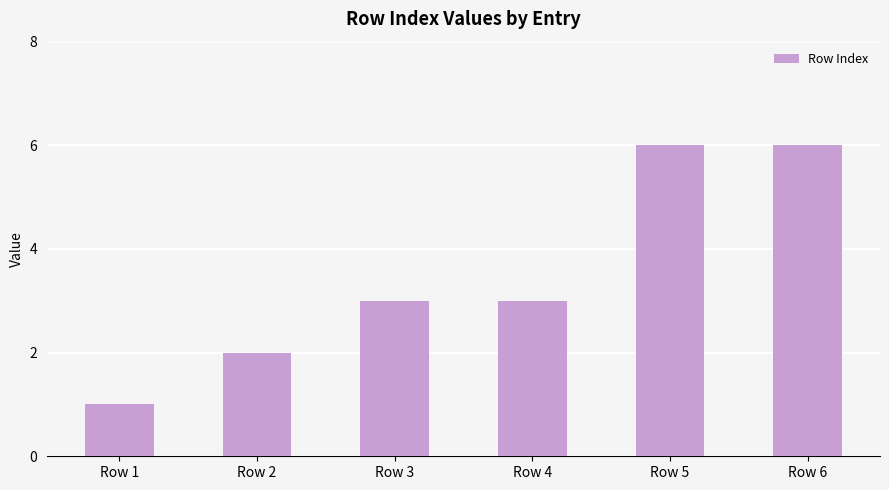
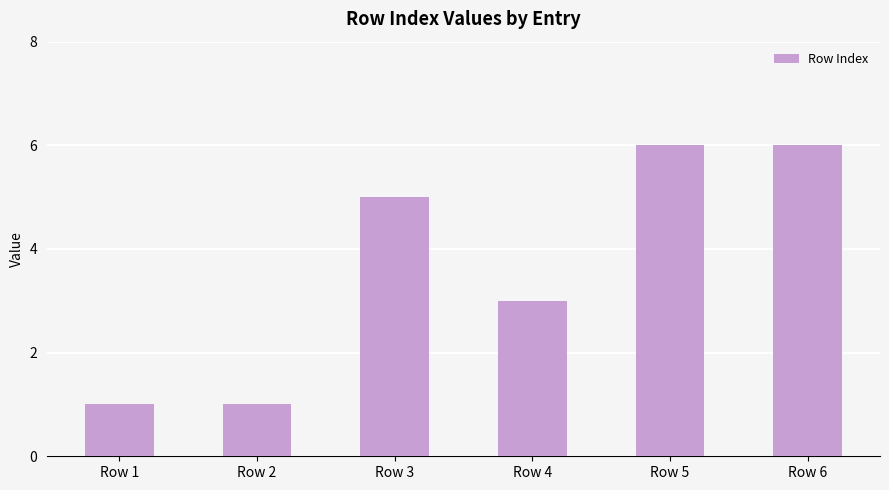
  {
    "Row 1": 1,
-   "Row 2": 2,
-   "Row 3": 3,
+   "Row 2": 1,
+   "Row 3": 5,
    "Row 4": 3,
    "Row 5": 6,
    "Row 6": 6
  }
